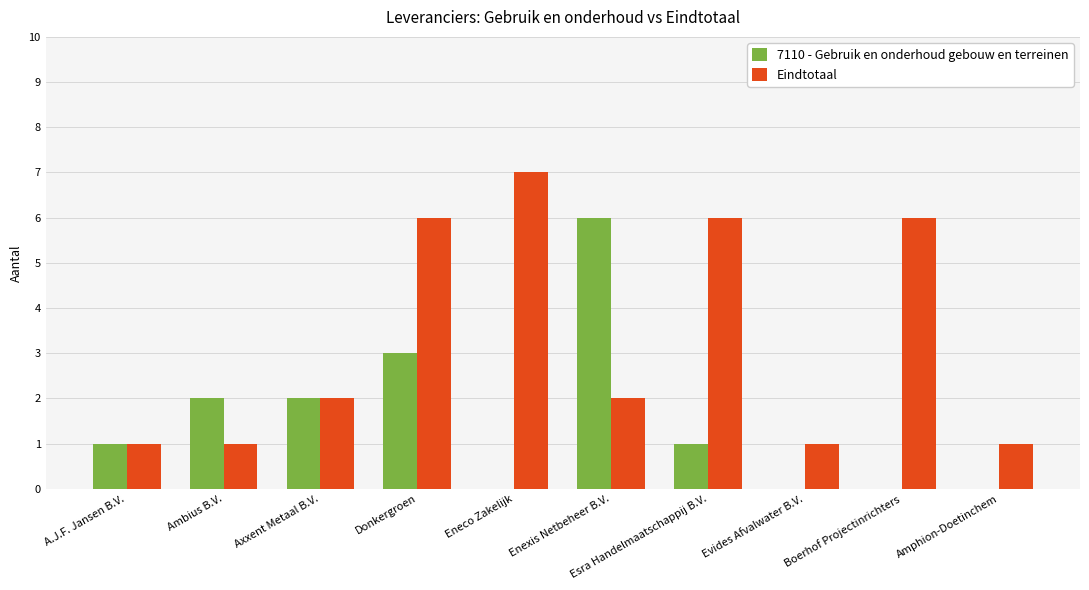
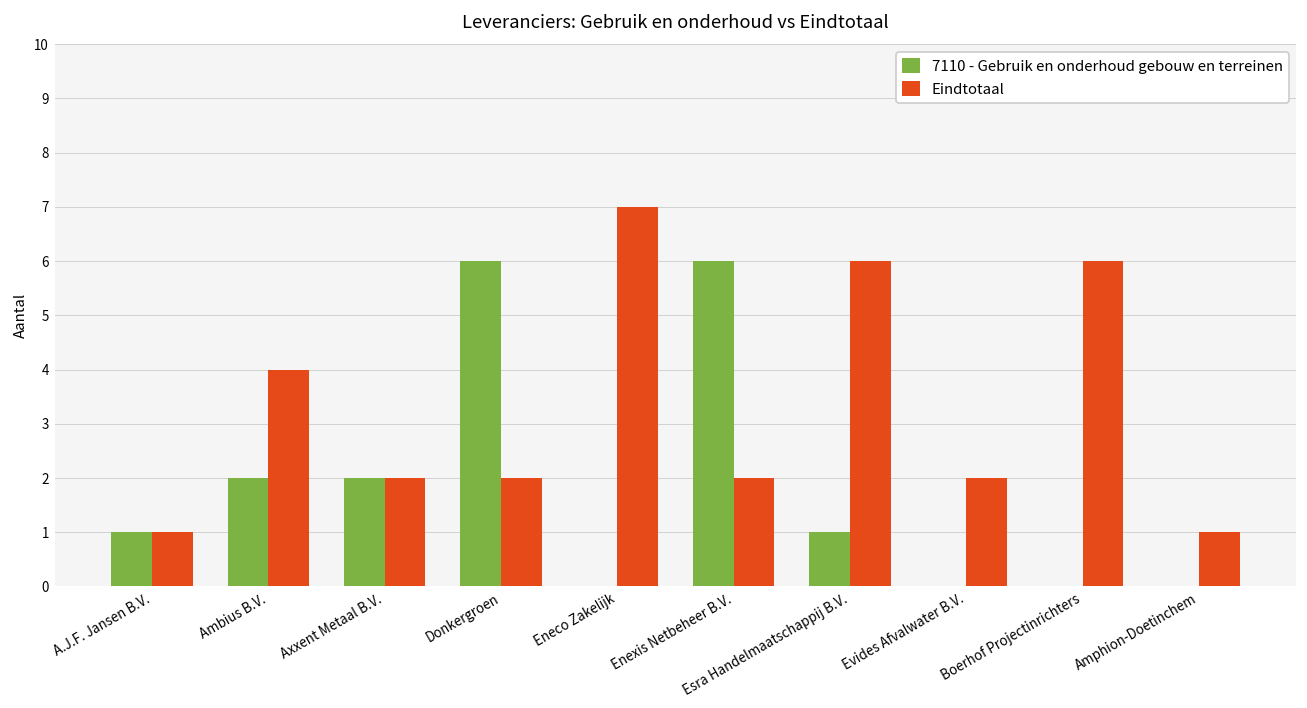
  {
    "7110 - Gebruik en onderhoud gebouw en terreinen": {
      "A.J.F. Jansen B.V.": 1,
      "Ambius B.V.": 2,
      "Axxent Metaal B.V.": 2,
-     "Donkergroen": 3,
+     "Donkergroen": 6,
      "Eneco Zakelijk": 0,
      "Enexis Netbeheer B.V.": 6,
      "Esra Handelmaatschappij B.V.": 1,
      "Evides Afvalwater B.V.": 0,
      "Boerhof Projectinrichters": 0,
      "Amphion-Doetinchem": 0
    },
    "Eindtotaal": {
      "A.J.F. Jansen B.V.": 1,
-     "Ambius B.V.": 1,
+     "Ambius B.V.": 4,
      "Axxent Metaal B.V.": 2,
-     "Donkergroen": 6,
+     "Donkergroen": 2,
      "Eneco Zakelijk": 7,
      "Enexis Netbeheer B.V.": 2,
      "Esra Handelmaatschappij B.V.": 6,
-     "Evides Afvalwater B.V.": 1,
+     "Evides Afvalwater B.V.": 2,
      "Boerhof Projectinrichters": 6,
      "Amphion-Doetinchem": 1
    }
  }
